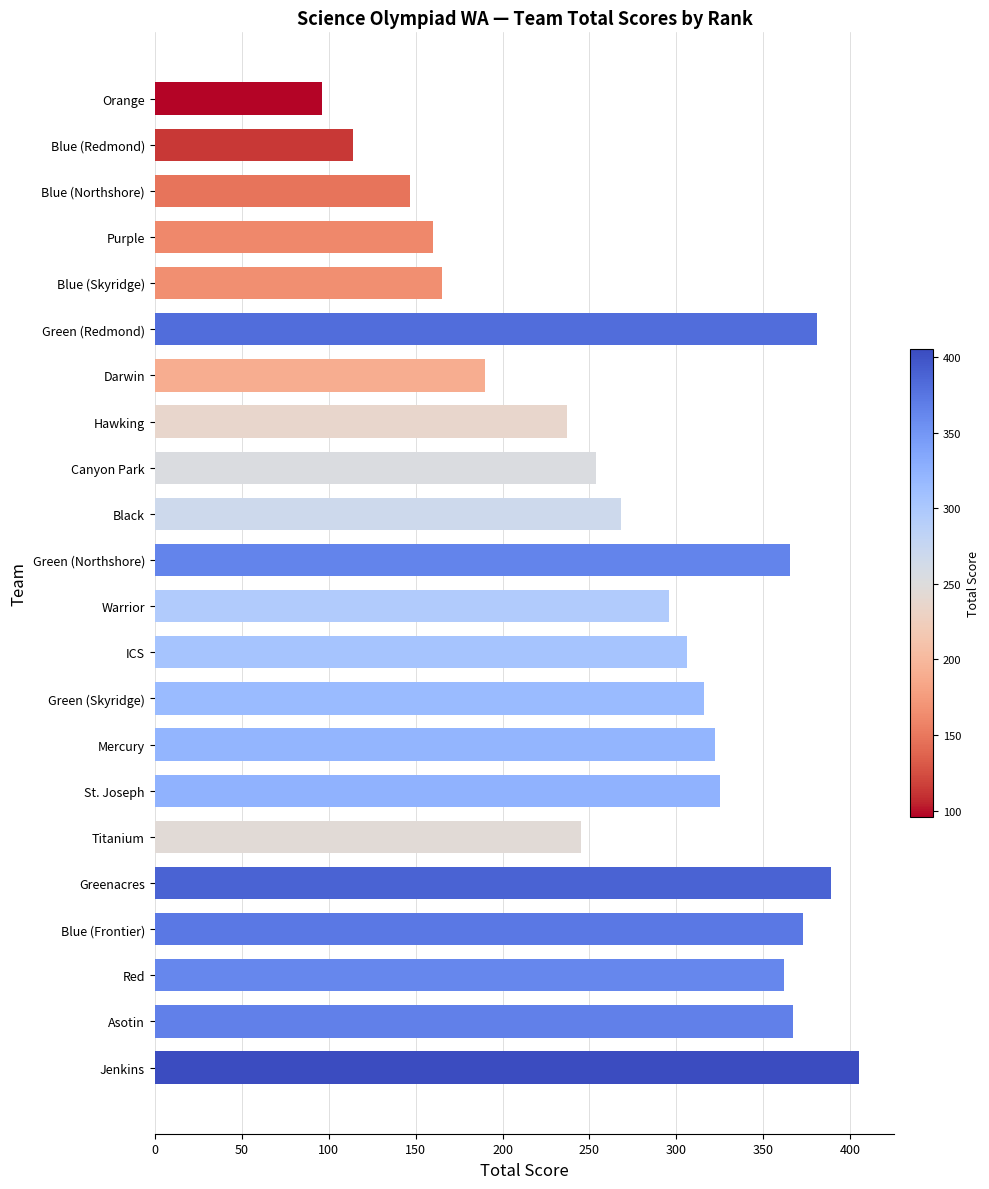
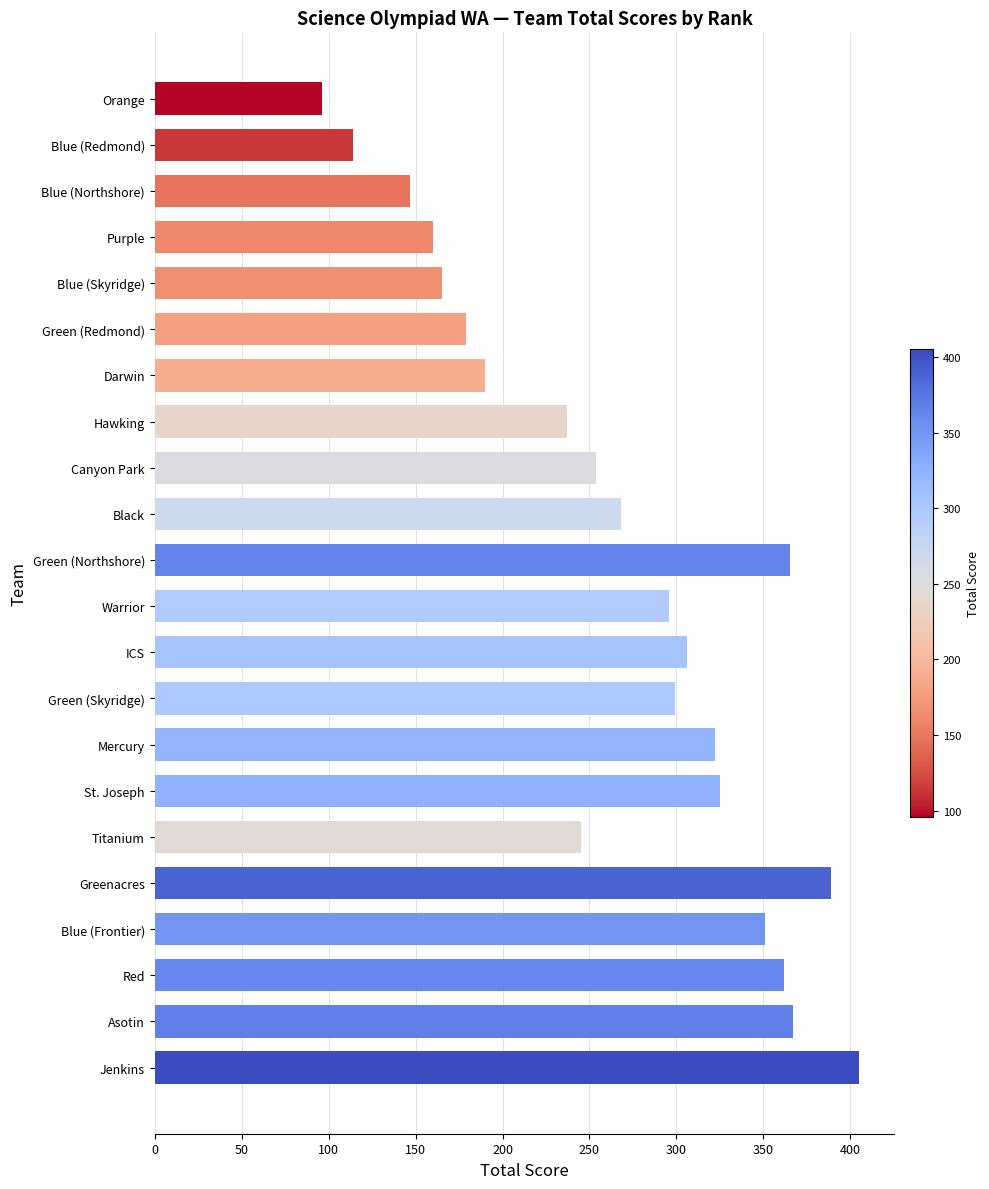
  {
    "Orange": 96,
    "Blue (Redmond)": 114,
    "Blue (Northshore)": 147,
    "Purple": 160,
    "Blue (Skyridge)": 165,
-   "Green (Redmond)": 381,
+   "Green (Redmond)": 179,
    "Darwin": 190,
    "Hawking": 237,
    "Canyon Park": 254,
    "Black": 268,
    "Green (Northshore)": 365,
    "Warrior": 296,
    "ICS": 306,
-   "Green (Skyridge)": 316,
+   "Green (Skyridge)": 299,
    "Mercury": 322,
    "St. Joseph": 325,
    "Titanium": 245,
    "Greenacres": 389,
-   "Blue (Frontier)": 373,
+   "Blue (Frontier)": 351,
    "Red": 362,
    "Asotin": 367,
    "Jenkins": 405
  }
